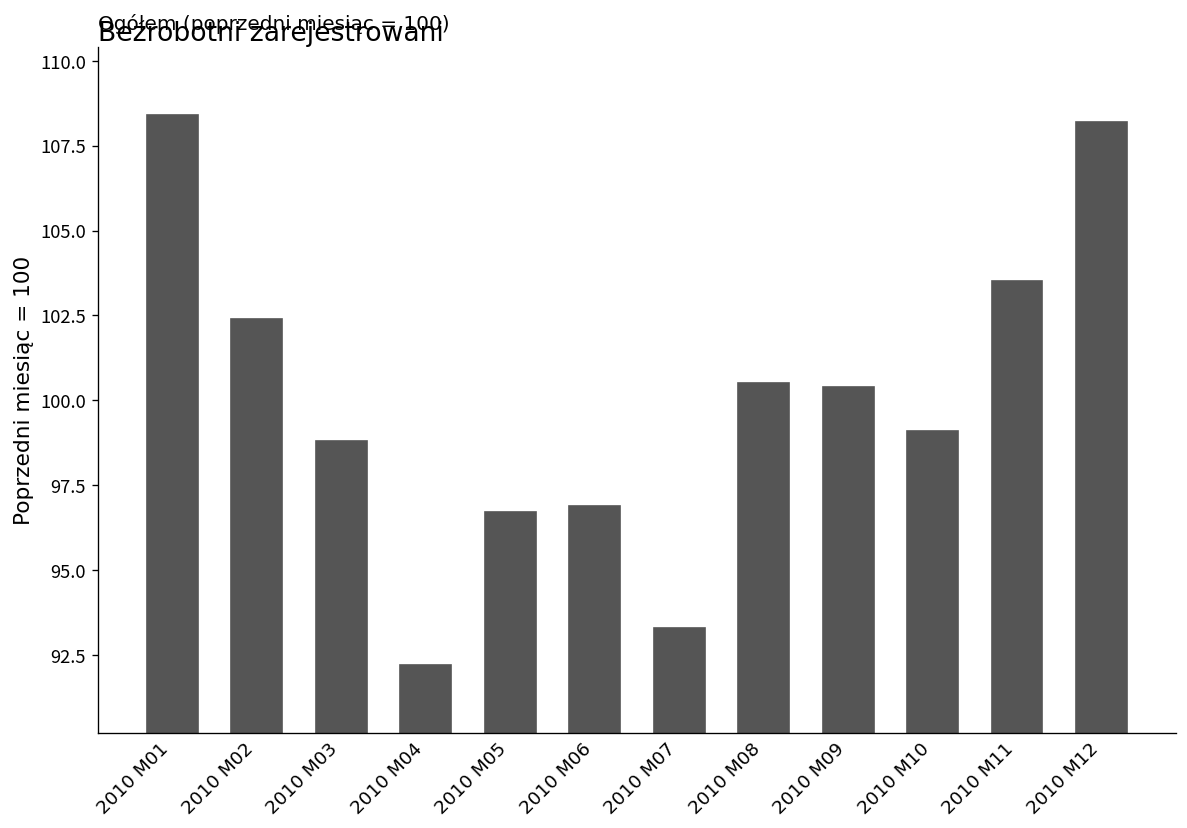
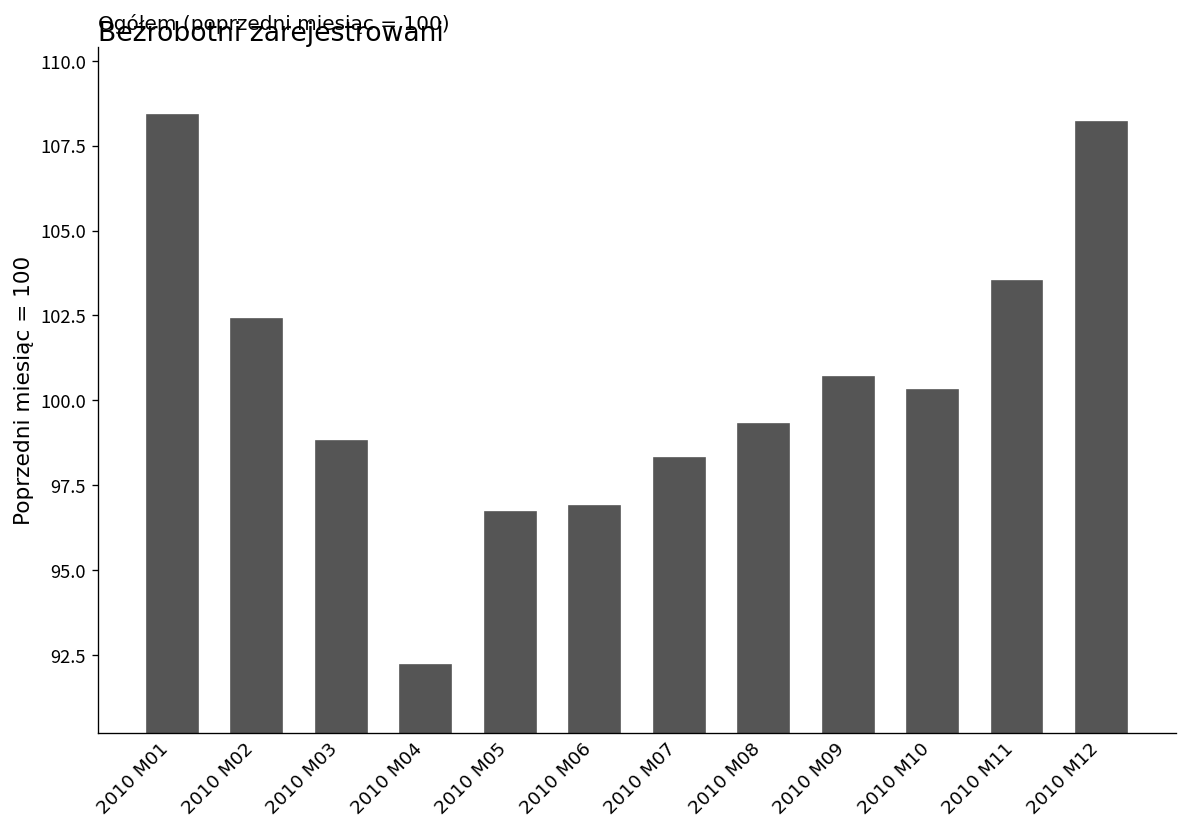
  {
    "2010 M01": 108.4,
    "2010 M02": 102.4,
    "2010 M03": 98.8,
    "2010 M04": 92.2,
    "2010 M05": 96.7,
    "2010 M06": 96.9,
-   "2010 M07": 93.3,
-   "2010 M08": 100.5,
-   "2010 M09": 100.4,
-   "2010 M10": 99.1,
+   "2010 M07": 98.3,
+   "2010 M08": 99.3,
+   "2010 M09": 100.7,
+   "2010 M10": 100.3,
    "2010 M11": 103.5,
    "2010 M12": 108.2
  }
